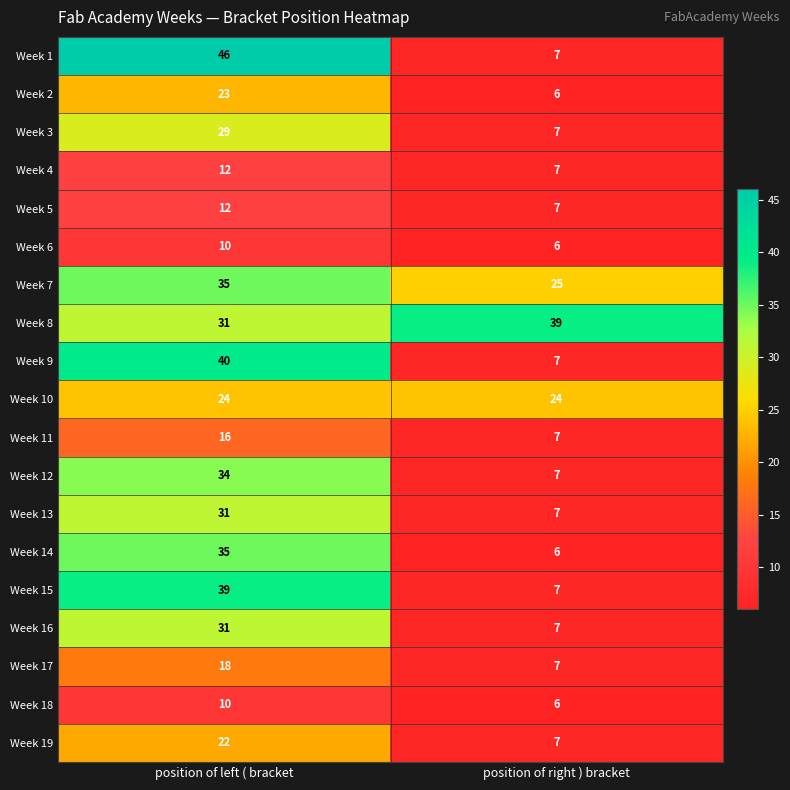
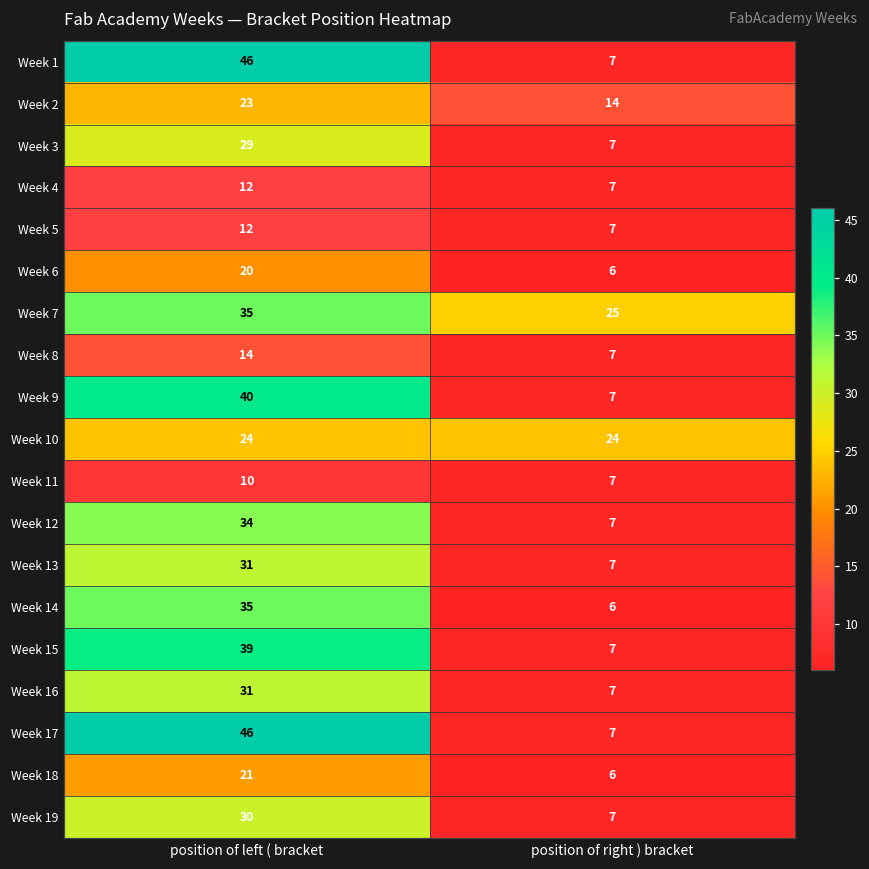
  {
    "Week 1": {
      "position of left ( bracket": 46,
      "position of right ) bracket": 7
    },
    "Week 2": {
      "position of left ( bracket": 23,
-     "position of right ) bracket": 6
+     "position of right ) bracket": 14
    },
    "Week 3": {
      "position of left ( bracket": 29,
      "position of right ) bracket": 7
    },
    "Week 4": {
      "position of left ( bracket": 12,
      "position of right ) bracket": 7
    },
    "Week 5": {
      "position of left ( bracket": 12,
      "position of right ) bracket": 7
    },
    "Week 6": {
-     "position of left ( bracket": 10,
+     "position of left ( bracket": 20,
      "position of right ) bracket": 6
    },
    "Week 7": {
      "position of left ( bracket": 35,
      "position of right ) bracket": 25
    },
    "Week 8": {
-     "position of left ( bracket": 31,
-     "position of right ) bracket": 39
+     "position of left ( bracket": 14,
+     "position of right ) bracket": 7
    },
    "Week 9": {
      "position of left ( bracket": 40,
      "position of right ) bracket": 7
    },
    "Week 10": {
      "position of left ( bracket": 24,
      "position of right ) bracket": 24
    },
    "Week 11": {
-     "position of left ( bracket": 16,
+     "position of left ( bracket": 10,
      "position of right ) bracket": 7
    },
    "Week 12": {
      "position of left ( bracket": 34,
      "position of right ) bracket": 7
    },
    "Week 13": {
      "position of left ( bracket": 31,
      "position of right ) bracket": 7
    },
    "Week 14": {
      "position of left ( bracket": 35,
      "position of right ) bracket": 6
    },
    "Week 15": {
      "position of left ( bracket": 39,
      "position of right ) bracket": 7
    },
    "Week 16": {
      "position of left ( bracket": 31,
      "position of right ) bracket": 7
    },
    "Week 17": {
-     "position of left ( bracket": 18,
+     "position of left ( bracket": 46,
      "position of right ) bracket": 7
    },
    "Week 18": {
-     "position of left ( bracket": 10,
+     "position of left ( bracket": 21,
      "position of right ) bracket": 6
    },
    "Week 19": {
-     "position of left ( bracket": 22,
+     "position of left ( bracket": 30,
      "position of right ) bracket": 7
    }
  }
